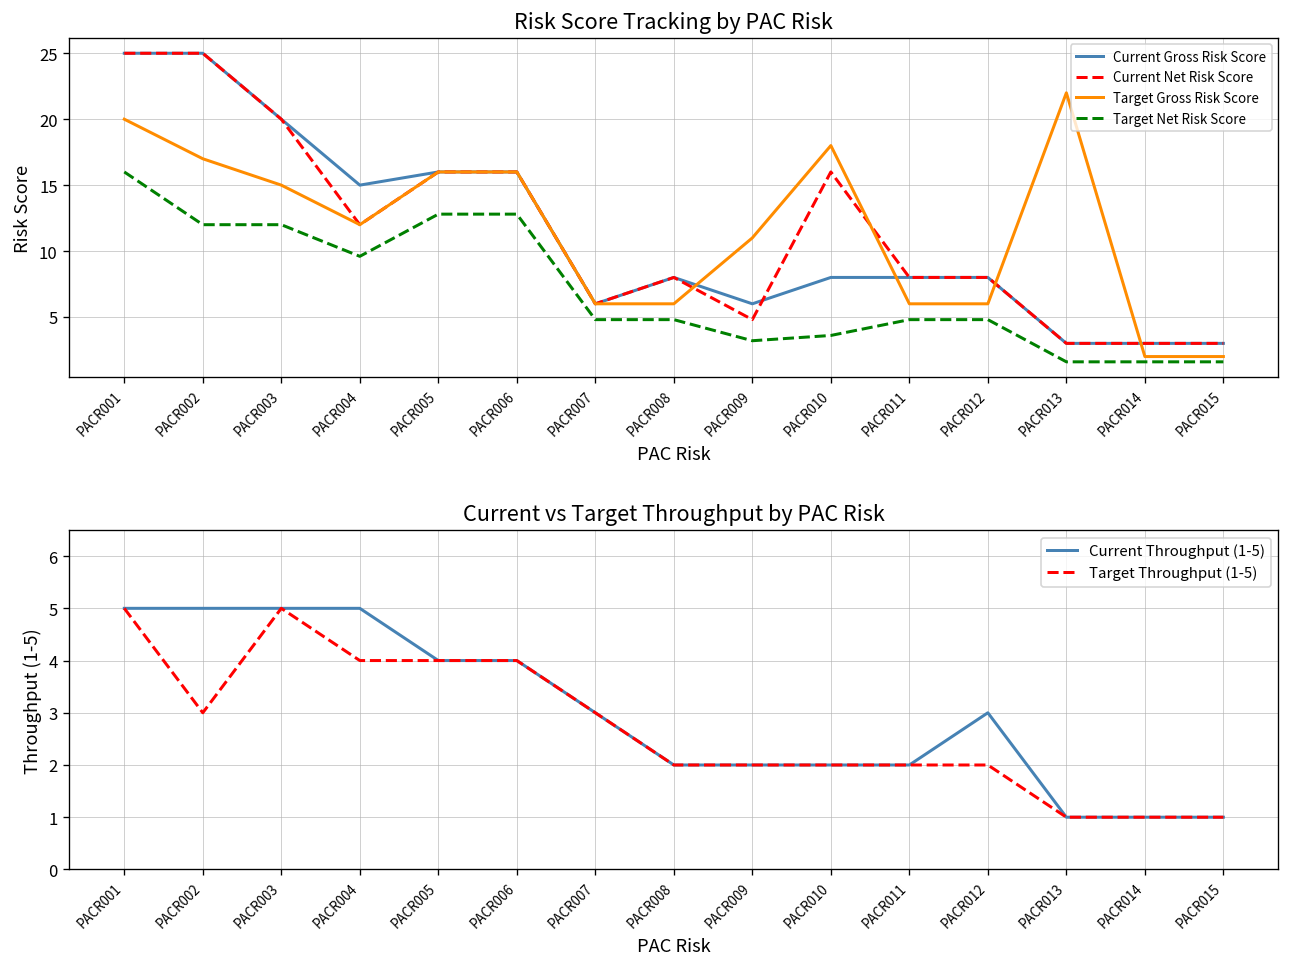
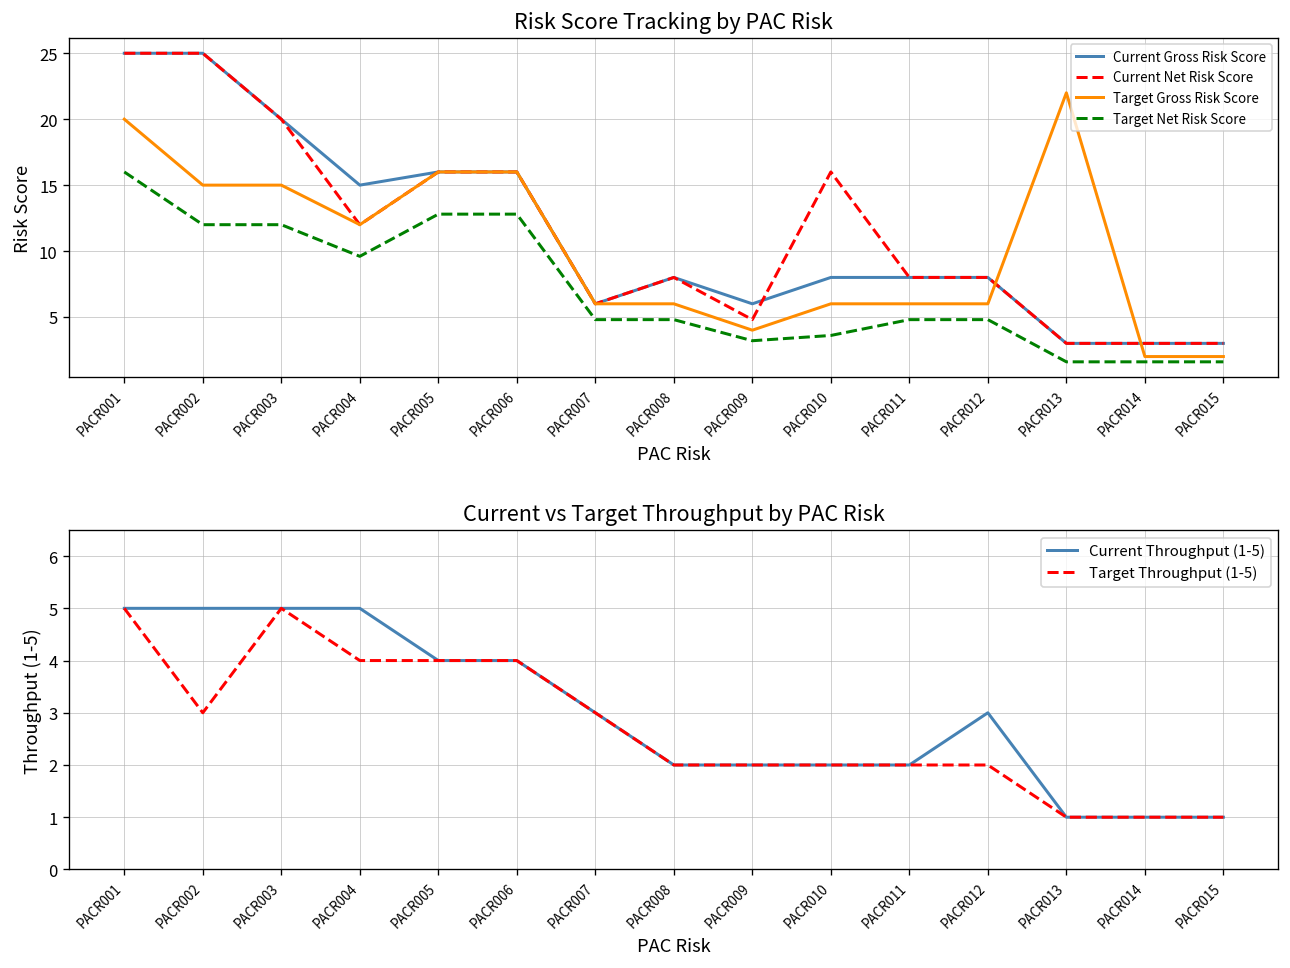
  {
    "Risk Score Tracking by PAC Risk": {
      "Current Gross Risk Score": {
        "PACR004": 15,
        "PACR009": 6,
        "PACR010": 8
      },
      "Current Net Risk Score": {
        "PACR009": 5,
        "PACR010": 16
      },
      "Target Gross Risk Score": {
        "PACR001": 20,
-       "PACR002": 17,
+       "PACR002": 15,
        "PACR003": 15,
        "PACR008": 6,
-       "PACR009": 11,
-       "PACR010": 18,
+       "PACR009": 4,
+       "PACR010": 6,
        "PACR011": 6,
        "PACR012": 6,
        "PACR013": 22,
        "PACR014": 2,
        "PACR015": 2
      },
      "Target Net Risk Score": {
        "PACR001": 16,
        "PACR002": 12,
        "PACR003": 12,
        "PACR004": 9.6,
        "PACR005": 13,
        "PACR006": 13,
        "PACR007": 5,
        "PACR008": 5,
        "PACR009": 3,
        "PACR010": 3.6,
        "PACR011": 5,
        "PACR012": 5,
        "PACR013": 1.6,
        "PACR014": 1.6,
        "PACR015": 1.6
      }
    },
    "Current vs Target Throughput by PAC Risk": {
      "Current Throughput (1-5)": {
        "PACR002": 5.0,
        "PACR004": 5.0,
        "PACR012": 3.0
      },
      "Target Throughput (1-5)": {
        "PACR002": 3.0,
        "PACR004": 4.0,
        "PACR012": 2.0
      }
    }
  }
